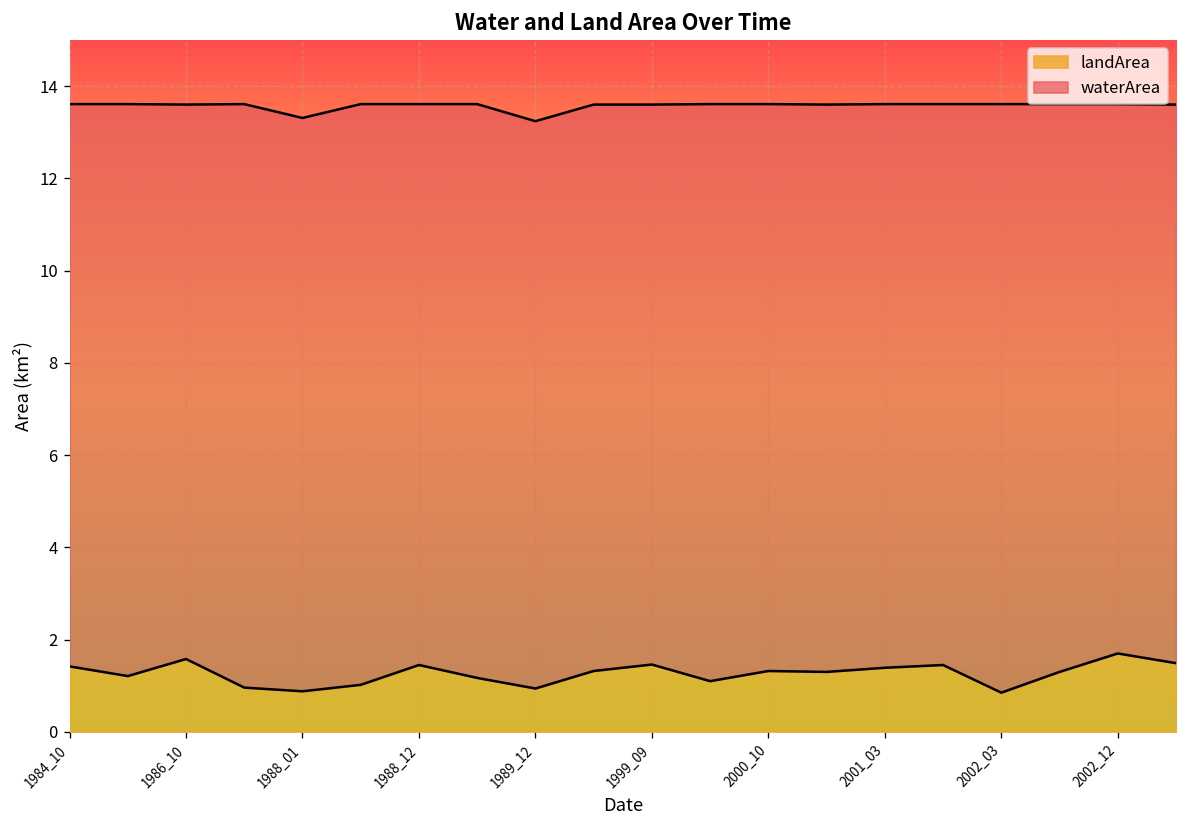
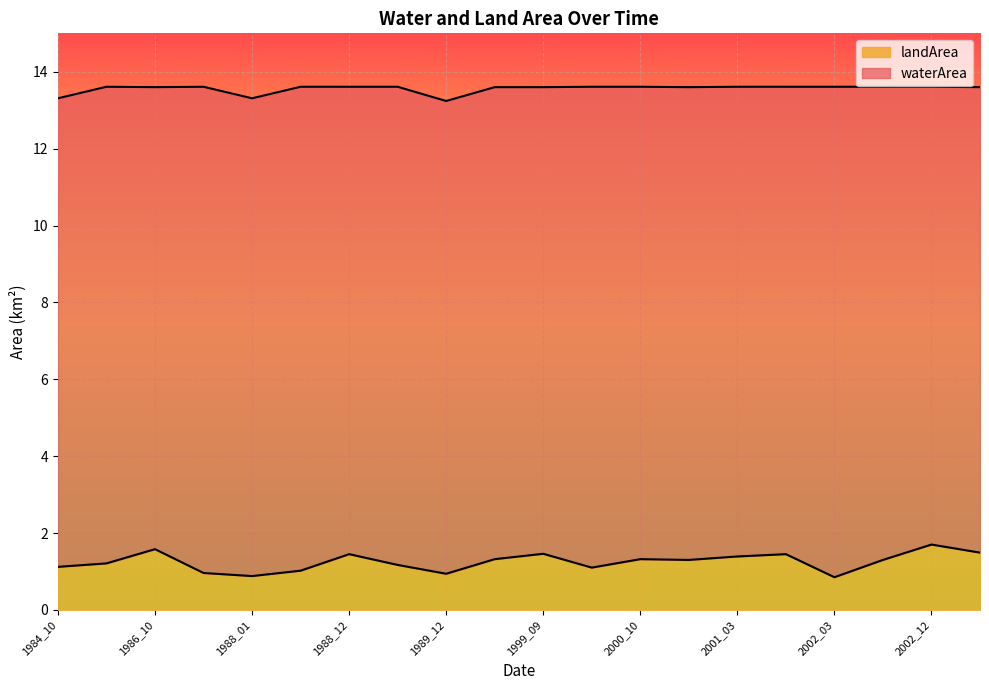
  {
    "landArea": {
-     "1984_10": 1.4,
+     "1984_10": 1.1,
      "1986_10": 1.6,
      "1988_01": 0.9,
      "1988_12": 1.5,
      "1989_12": 0.9,
      "1999_09": 1.5,
      "2000_10": 1.3,
      "2001_03": 1.4,
      "2002_03": 0.9,
      "2002_12": 1.7
    },
    "waterArea": {
      "1984_10": 12.2,
      "1986_10": 12.0,
      "1988_01": 12.4,
      "1988_12": 12.2,
      "1989_12": 12.3,
      "1999_09": 12.1,
      "2000_10": 12.3,
      "2001_03": 12.2,
      "2002_03": 12.8,
      "2002_12": 11.9
    }
  }
